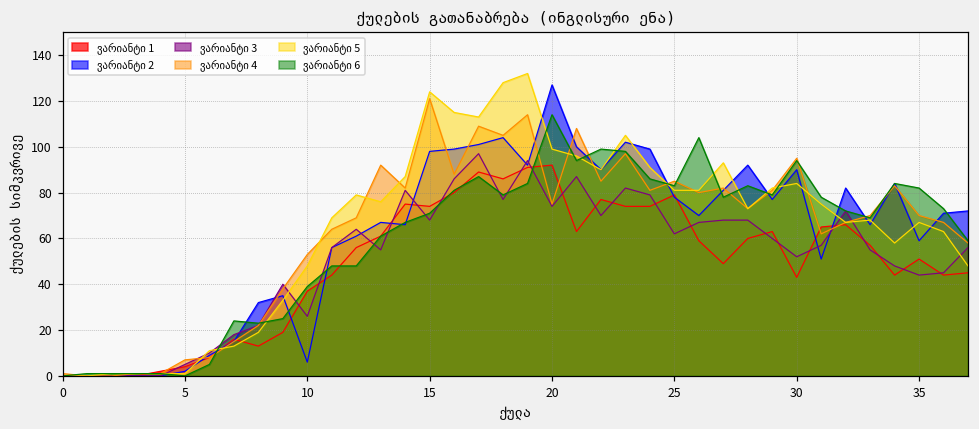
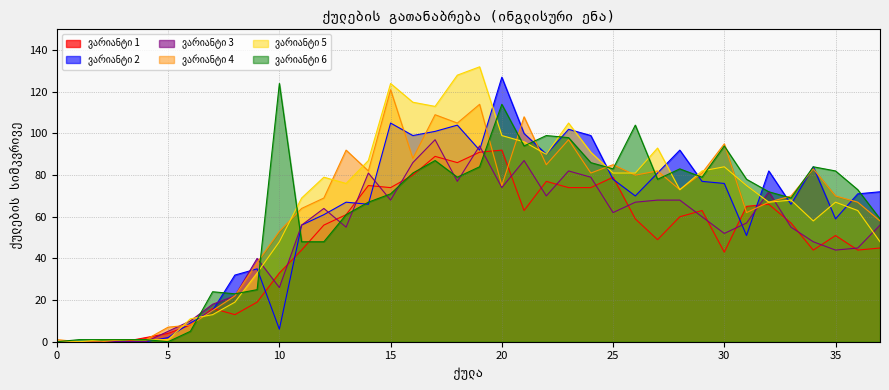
  {
    "ვარიანტი 1": {
-     "10": 37,
+     "10": 33,
      "15": 74,
      "20": 92,
      "30": 43,
      "35": 51
    },
    "ვარიანტი 2": {
      "10": 6,
-     "15": 98,
+     "15": 105,
      "20": 127,
-     "30": 90,
+     "30": 76,
      "35": 59
    },
    "ვარიანტი 3": {
      "10": 26,
      "15": 68,
      "25": 62,
      "30": 52,
      "35": 44
    },
    "ვარიანტი 6": {
-     "10": 39,
+     "10": 124,
      "15": 71,
      "20": 114,
      "25": 83,
      "35": 82
    }
  }
